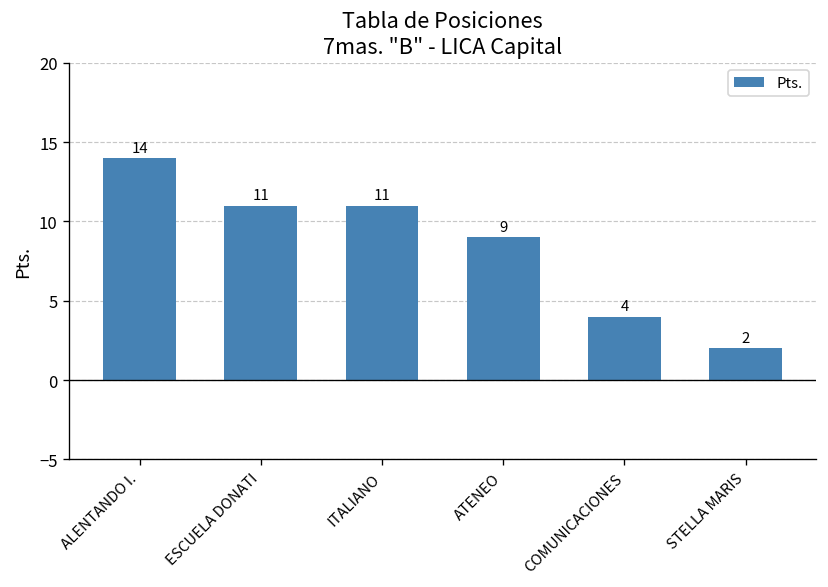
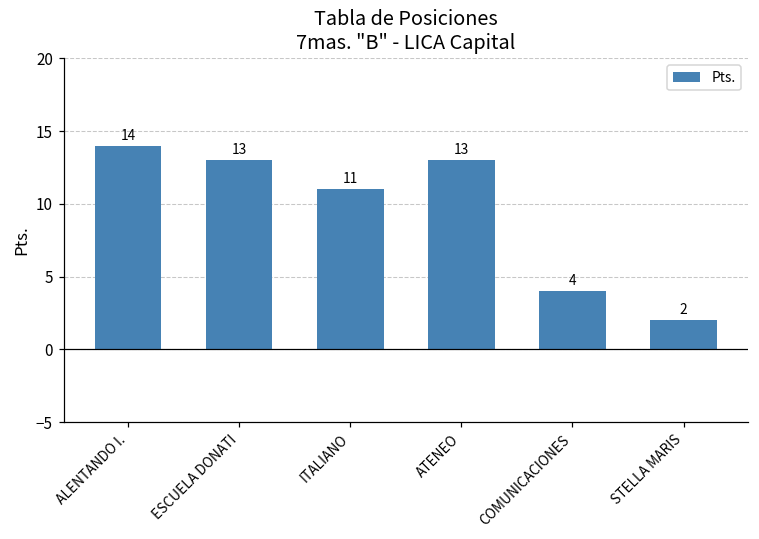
  {
    "ALENTANDO I.": 14,
-   "ESCUELA DONATI": 11,
+   "ESCUELA DONATI": 13,
    "ITALIANO": 11,
-   "ATENEO": 9,
+   "ATENEO": 13,
    "COMUNICACIONES": 4,
    "STELLA MARIS": 2
  }
